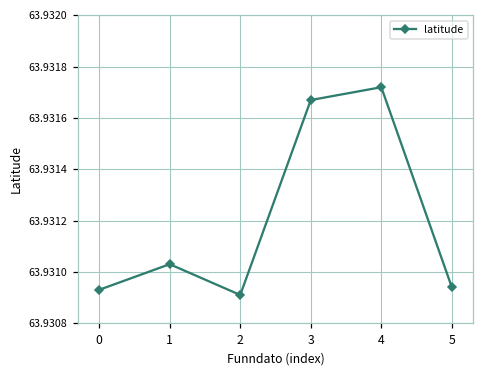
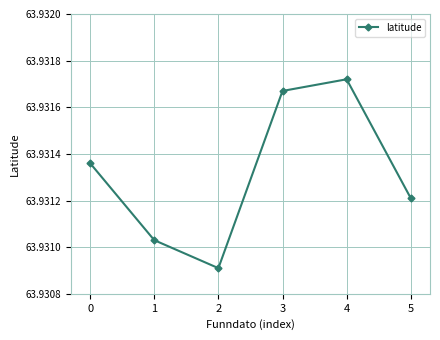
  {
-   "0": 63.93093,
+   "0": 63.93136,
    "1": 63.93103,
    "2": 63.93091,
    "3": 63.93167,
    "4": 63.93172,
-   "5": 63.93094
+   "5": 63.93121
  }
